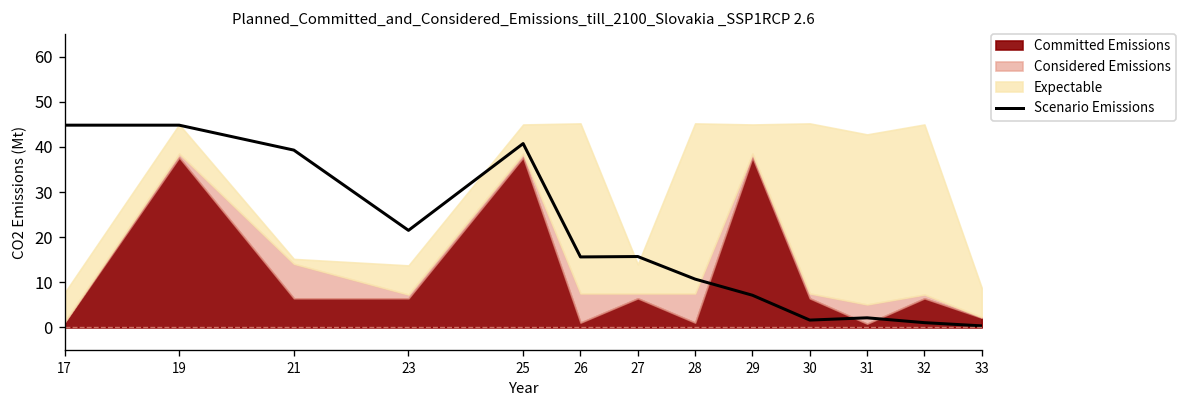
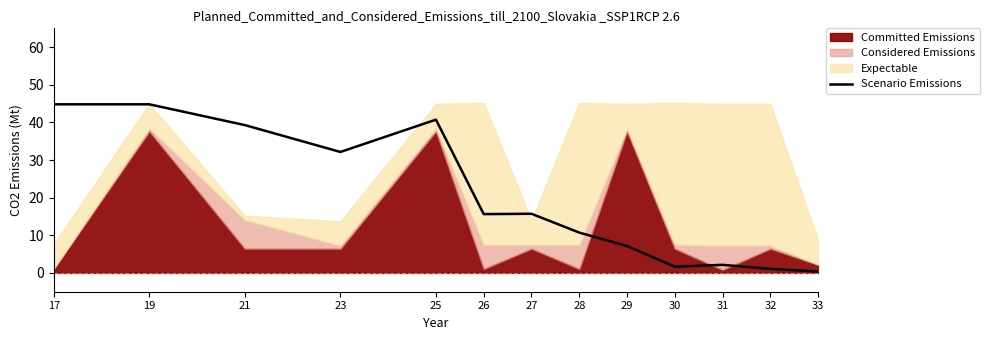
  {
    "Scenario Emissions": {
      "17": 45,
      "21": 39,
-     "23": 22,
+     "23": 32,
      "25": 41,
      "26": 16,
      "27": 16,
      "28": 11,
      "29": 7,
      "30": 2,
      "31": 2,
      "32": 1,
      "33": 0
    },
    "Committed Emissions": {
      "19": 38,
      "21": 6,
      "23": 6,
      "25": 38,
      "26": 1,
      "27": 6,
      "28": 1,
      "29": 38,
      "30": 6,
      "31": 1,
      "32": 6
    },
    "Considered Emissions": {
      "19": 1,
      "21": 8,
      "23": 1,
      "25": 1,
      "26": 6,
      "27": 1,
      "28": 6,
      "29": 1,
      "30": 1,
-     "31": 4,
+     "31": 6,
      "32": 1
    },
    "Expectable": {
      "17": 6,
      "21": 1,
      "23": 6,
      "25": 6,
      "26": 38,
      "27": 6,
      "28": 38,
      "29": 6,
      "30": 38,
      "31": 38,
      "32": 38,
      "33": 6
    }
  }
